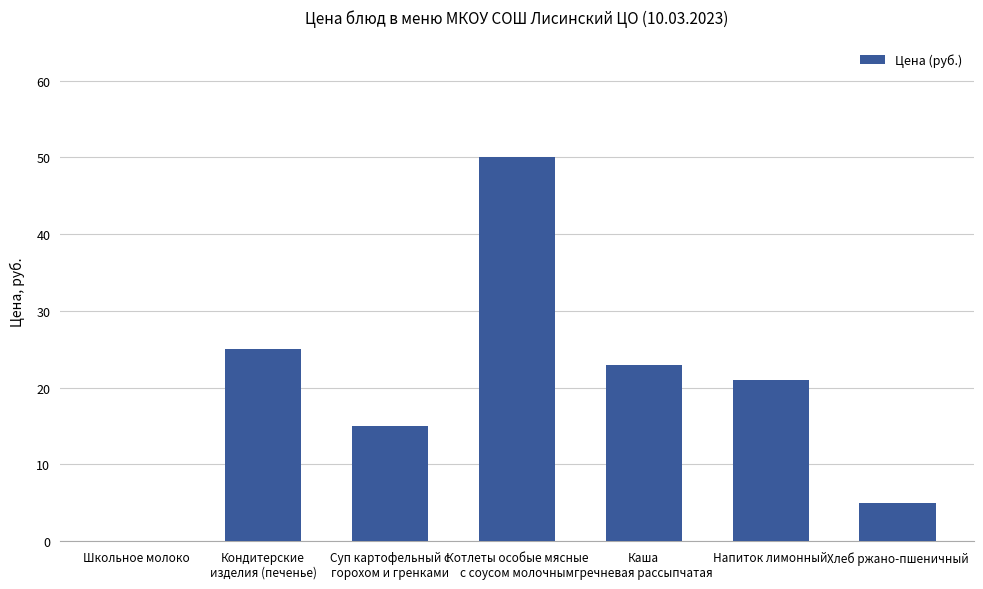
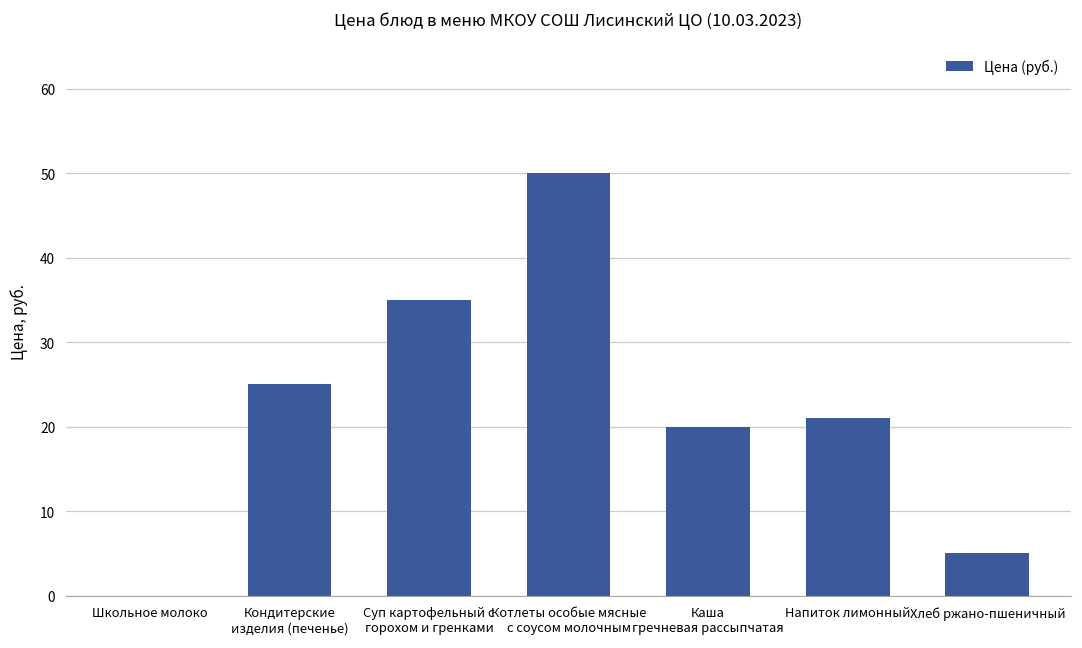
  {
    "Школьное молоко": 0,
    "Кондитерские изделия (печенье)": 25,
-   "Суп картофельный с горохом и гренками": 15,
+   "Суп картофельный с горохом и гренками": 35,
    "Котлеты особые мясные с соусом молочным": 50,
-   "Каша гречневая рассыпчатая": 23,
+   "Каша гречневая рассыпчатая": 20,
    "Напиток лимонный": 21,
    "Хлеб ржано-пшеничный": 5
  }
